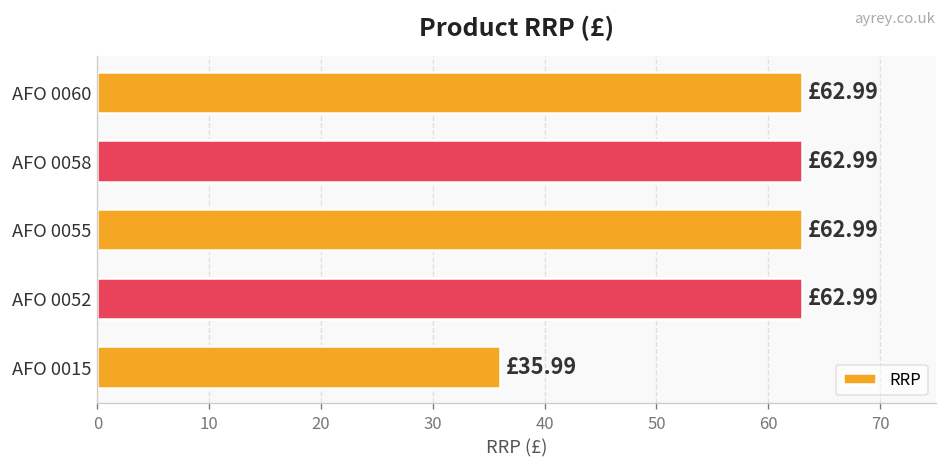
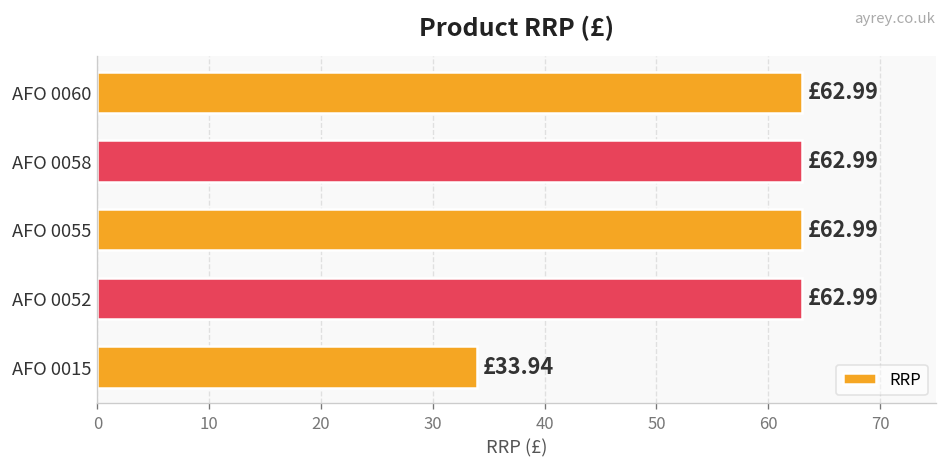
  {
    "AFO 0060": "£62.99",
    "AFO 0058": "£62.99",
    "AFO 0055": "£62.99",
    "AFO 0052": "£62.99",
-   "AFO 0015": "£35.99"
+   "AFO 0015": "£33.94"
  }
